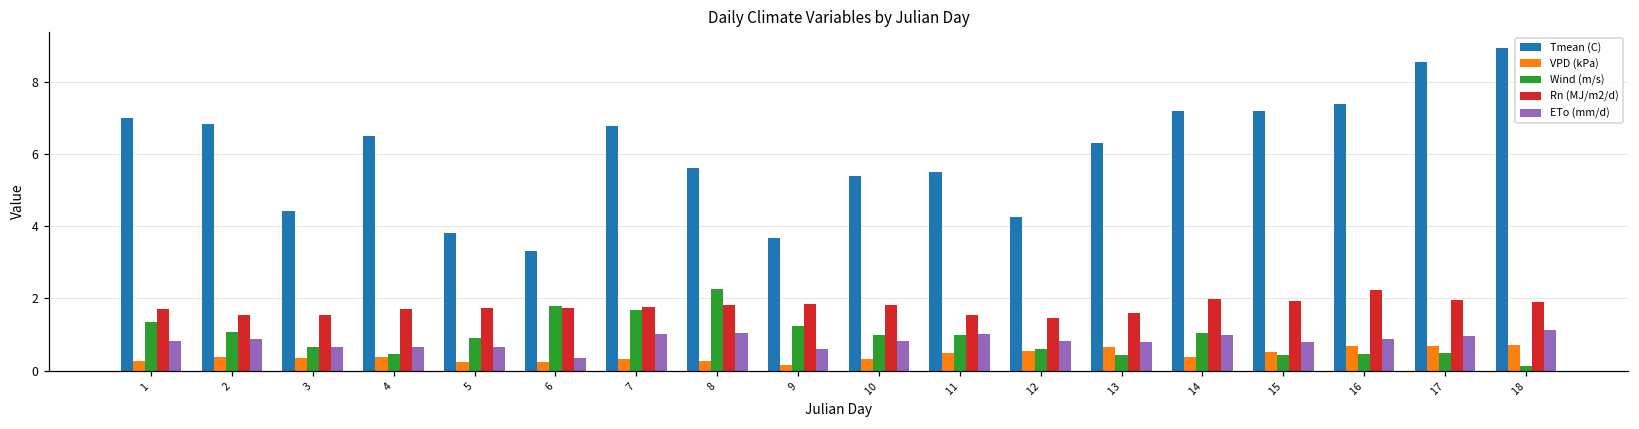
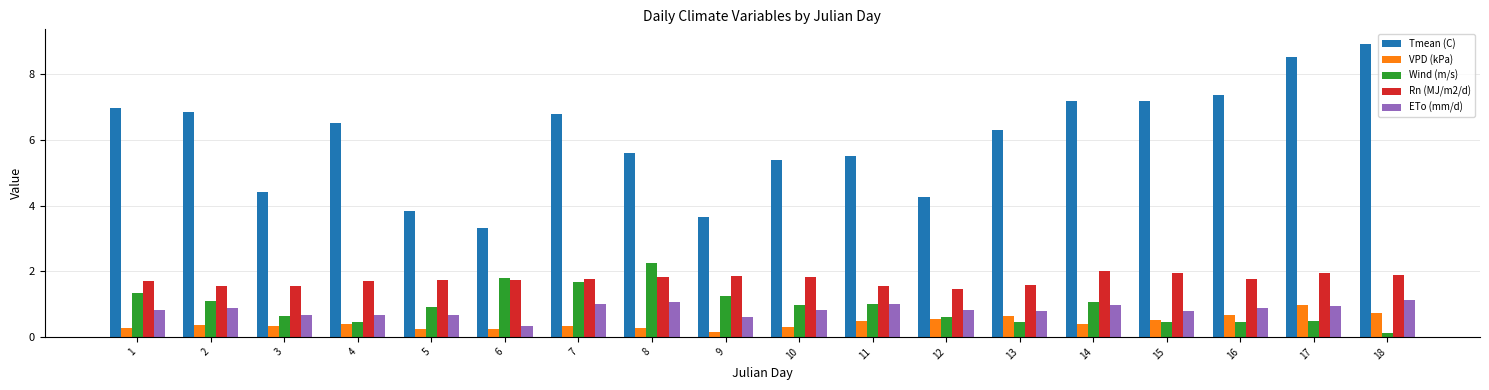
  {
    "Tmean (C)": {
      "1": 7.0,
      "2": 6.8,
      "3": 4.4,
      "4": 6.5,
      "5": 3.8,
      "6": 3.3,
      "7": 6.8,
      "8": 5.6,
      "9": 3.7,
      "10": 5.4,
      "11": 5.5,
      "12": 4.2,
      "13": 6.3,
      "14": 7.2,
      "15": 7.2,
      "16": 7.4,
      "17": 8.5,
      "18": 8.9
    },
    "VPD (kPa)": {
      "1": 0.3,
      "2": 0.4,
      "3": 0.3,
      "4": 0.4,
      "5": 0.2,
      "6": 0.2,
      "7": 0.3,
      "8": 0.3,
      "9": 0.1,
      "10": 0.3,
      "11": 0.5,
      "12": 0.5,
      "13": 0.6,
      "14": 0.4,
      "15": 0.5,
      "16": 0.7,
-     "17": 0.7,
+     "17": 1.0,
      "18": 0.7
    },
    "Wind (m/s)": {
      "1": 1.4,
      "2": 1.1,
      "3": 0.6,
      "4": 0.5,
      "5": 0.9,
      "6": 1.8,
      "7": 1.7,
      "8": 2.3,
      "9": 1.2,
      "10": 1.0,
      "11": 1.0,
      "12": 0.6,
      "13": 0.4,
      "14": 1.1,
      "15": 0.4,
      "16": 0.5,
      "17": 0.5,
      "18": 0.1
    },
    "Rn (MJ/m2/d)": {
      "1": 1.7,
      "2": 1.5,
      "3": 1.5,
      "4": 1.7,
      "5": 1.7,
      "6": 1.7,
      "7": 1.8,
      "8": 1.8,
      "9": 1.8,
      "10": 1.8,
      "11": 1.6,
      "12": 1.5,
      "13": 1.6,
      "14": 2.0,
      "15": 1.9,
-     "16": 2.2,
+     "16": 1.8,
      "17": 2.0,
      "18": 1.9
    },
    "ETo (mm/d)": {
      "1": 0.8,
      "2": 0.9,
      "3": 0.7,
      "4": 0.7,
      "5": 0.7,
      "6": 0.3,
      "7": 1.0,
      "8": 1.0,
      "9": 0.6,
      "10": 0.8,
      "11": 1.0,
      "12": 0.8,
      "13": 0.8,
      "14": 1.0,
      "15": 0.8,
      "16": 0.9,
      "17": 1.0,
      "18": 1.1
    }
  }
